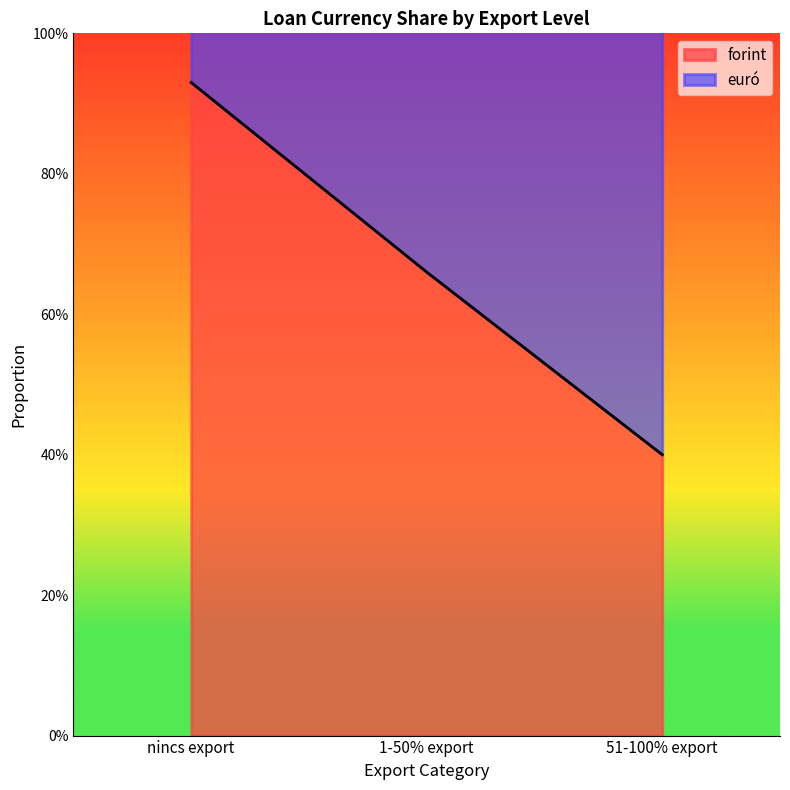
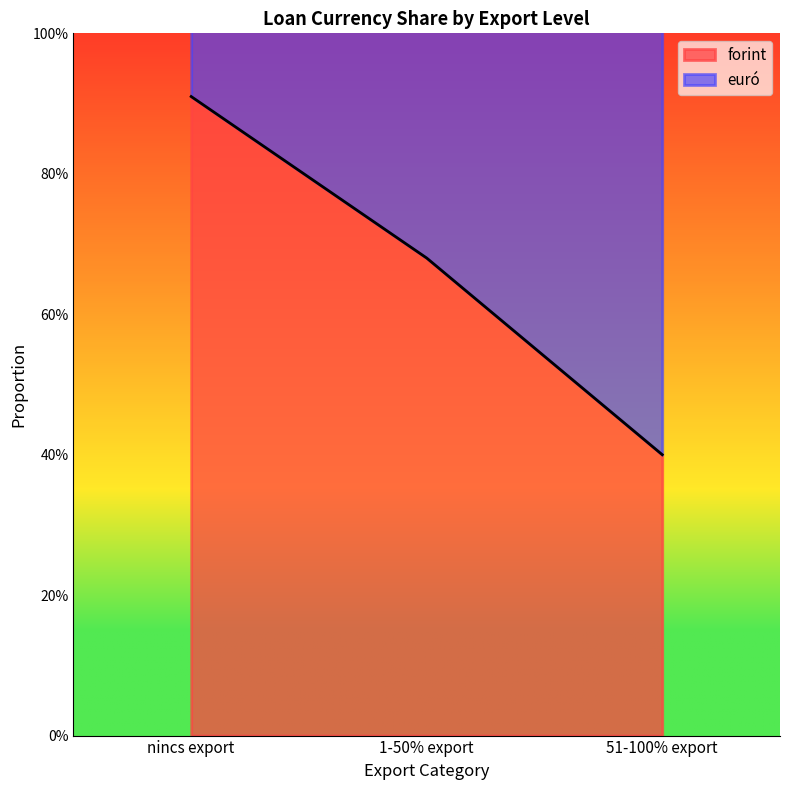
  {
    "forint": {
-     "nincs export": "93%",
-     "1-50% export": "66%",
+     "nincs export": "91%",
+     "1-50% export": "68%",
      "51-100% export": "40%"
    }
  }
